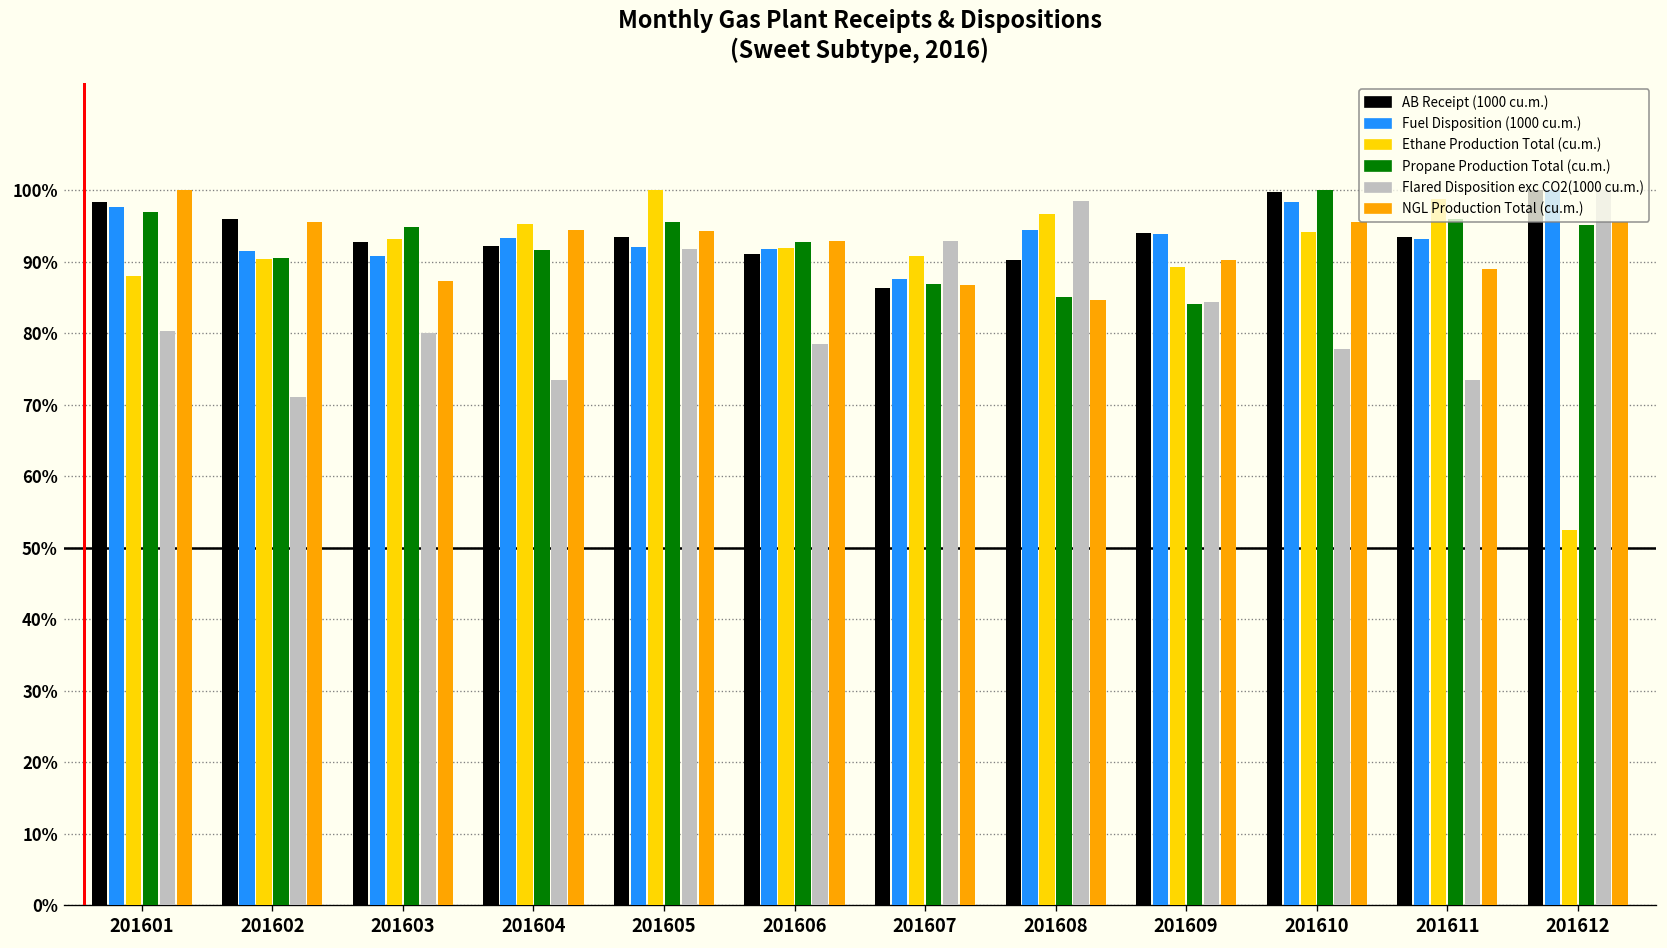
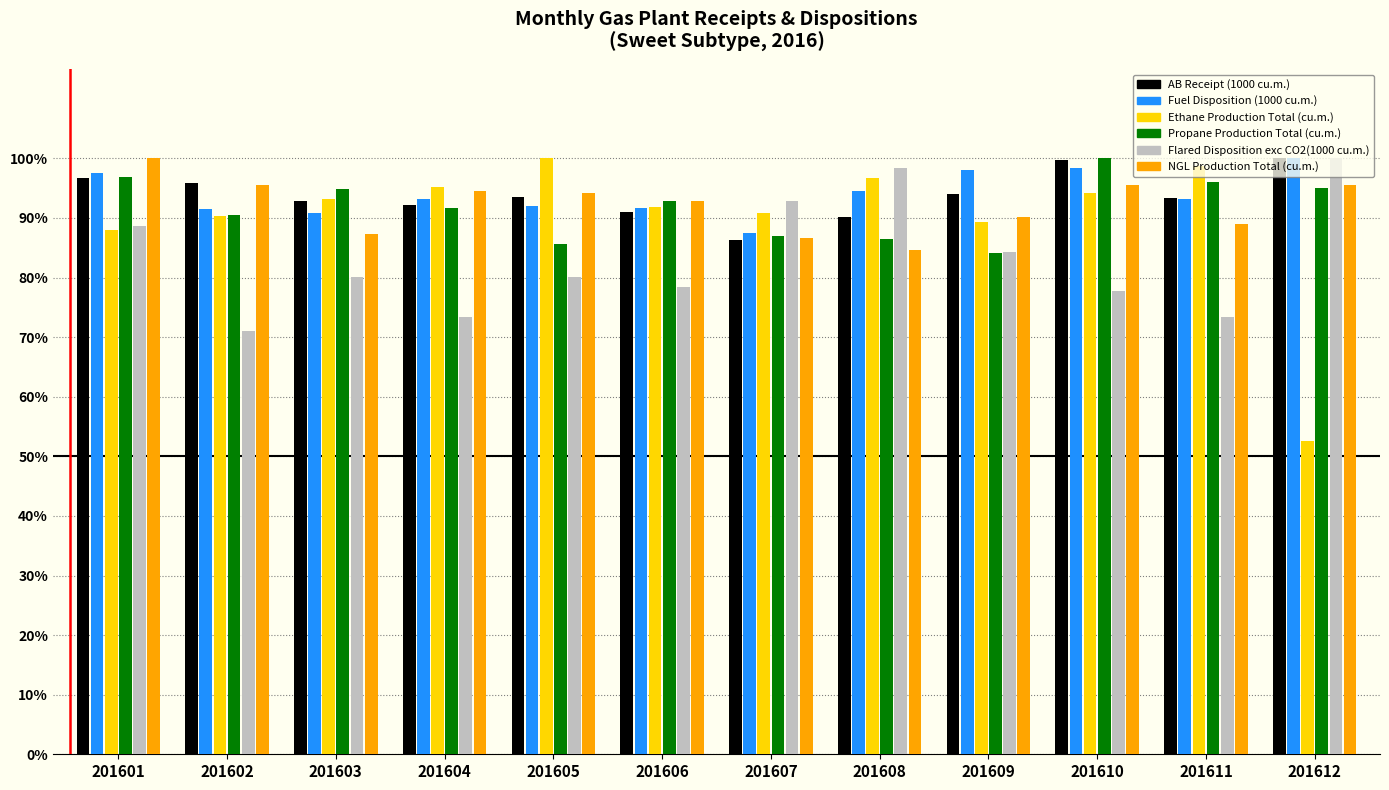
  {
    "AB Receipt (1000 cu.m.)": {
-     "201601": "98%",
+     "201601": "97%",
      "201602": "96%",
      "201603": "93%",
      "201604": "92%",
      "201605": "93%",
      "201606": "91%",
      "201607": "86%",
      "201608": "90%",
      "201609": "94%",
      "201610": "100%",
      "201611": "93%"
    },
    "Fuel Disposition (1000 cu.m.)": {
      "201601": "98%",
      "201602": "91%",
      "201603": "91%",
      "201604": "93%",
      "201605": "92%",
      "201606": "92%",
      "201607": "88%",
      "201608": "94%",
-     "201609": "94%",
+     "201609": "98%",
      "201610": "98%",
      "201611": "93%"
    },
    "Propane Production Total (cu.m.)": {
      "201601": "97%",
      "201602": "90%",
      "201603": "95%",
      "201604": "92%",
-     "201605": "96%",
+     "201605": "86%",
      "201606": "93%",
      "201607": "87%",
-     "201608": "85%",
+     "201608": "87%",
      "201609": "84%",
      "201610": "100%",
      "201611": "96%",
      "201612": "95%"
    },
    "Flared Disposition exc CO2(1000 cu.m.)": {
-     "201601": "80%",
+     "201601": "89%",
      "201602": "71%",
      "201603": "80%",
      "201604": "73%",
-     "201605": "92%",
+     "201605": "80%",
      "201606": "78%",
      "201607": "93%",
      "201608": "98%",
      "201609": "84%",
      "201610": "78%",
      "201611": "73%"
    }
  }
